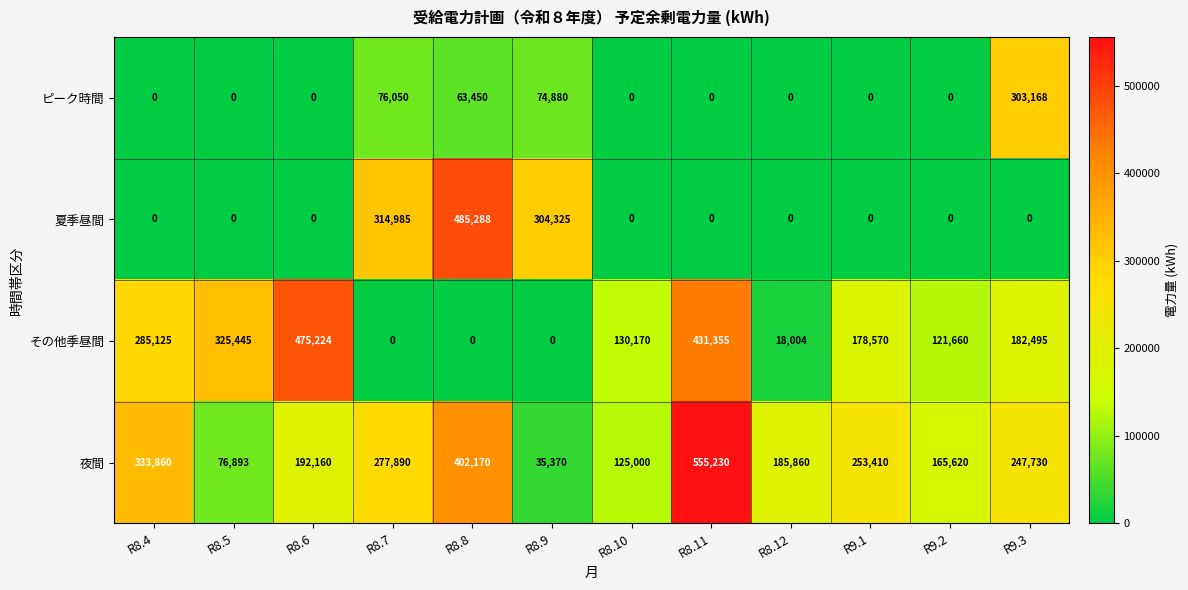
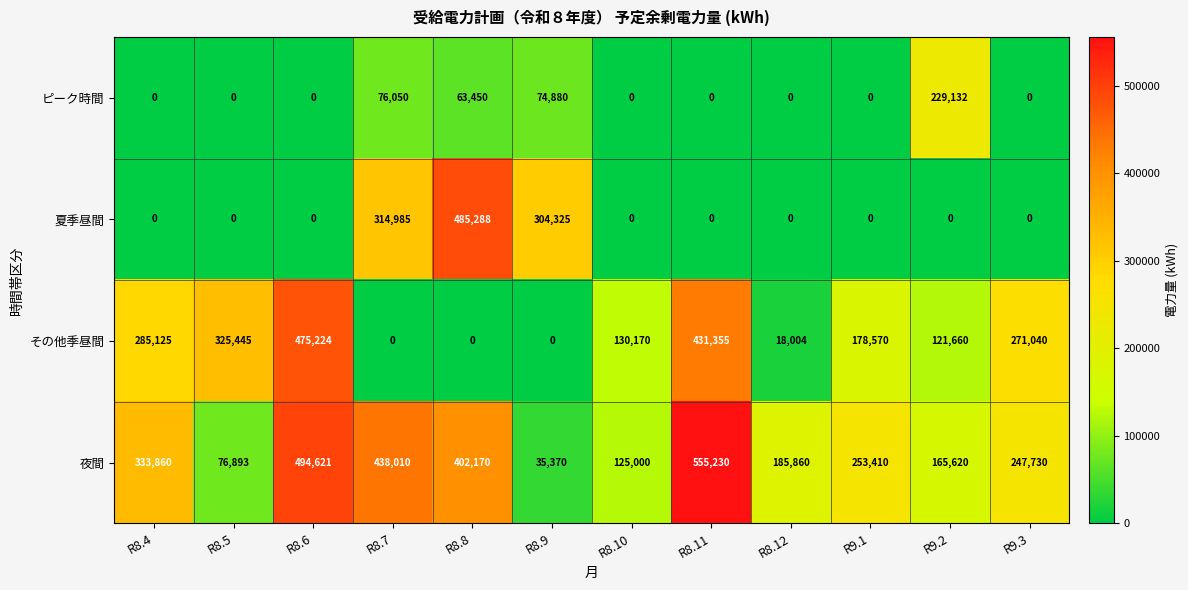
  {
    "ピーク時間": {
      "R8.4": "0",
      "R8.5": "0",
      "R8.6": "0",
      "R8.7": "76,050",
      "R8.8": "63,450",
      "R8.9": "74,880",
      "R8.10": "0",
      "R8.11": "0",
      "R8.12": "0",
      "R9.1": "0",
-     "R9.2": "0",
-     "R9.3": "303,168"
+     "R9.2": "229,132",
+     "R9.3": "0"
    },
    "夏季昼間": {
      "R8.4": "0",
      "R8.5": "0",
      "R8.6": "0",
      "R8.7": "314,985",
      "R8.8": "485,288",
      "R8.9": "304,325",
      "R8.10": "0",
      "R8.11": "0",
      "R8.12": "0",
      "R9.1": "0",
      "R9.2": "0",
      "R9.3": "0"
    },
    "その他季昼間": {
      "R8.4": "285,125",
      "R8.5": "325,445",
      "R8.6": "475,224",
      "R8.7": "0",
      "R8.8": "0",
      "R8.9": "0",
      "R8.10": "130,170",
      "R8.11": "431,355",
      "R8.12": "18,004",
      "R9.1": "178,570",
      "R9.2": "121,660",
-     "R9.3": "182,495"
+     "R9.3": "271,040"
    },
    "夜間": {
      "R8.4": "333,860",
      "R8.5": "76,893",
-     "R8.6": "192,160",
-     "R8.7": "277,890",
+     "R8.6": "494,621",
+     "R8.7": "438,010",
      "R8.8": "402,170",
      "R8.9": "35,370",
      "R8.10": "125,000",
      "R8.11": "555,230",
      "R8.12": "185,860",
      "R9.1": "253,410",
      "R9.2": "165,620",
      "R9.3": "247,730"
    }
  }
